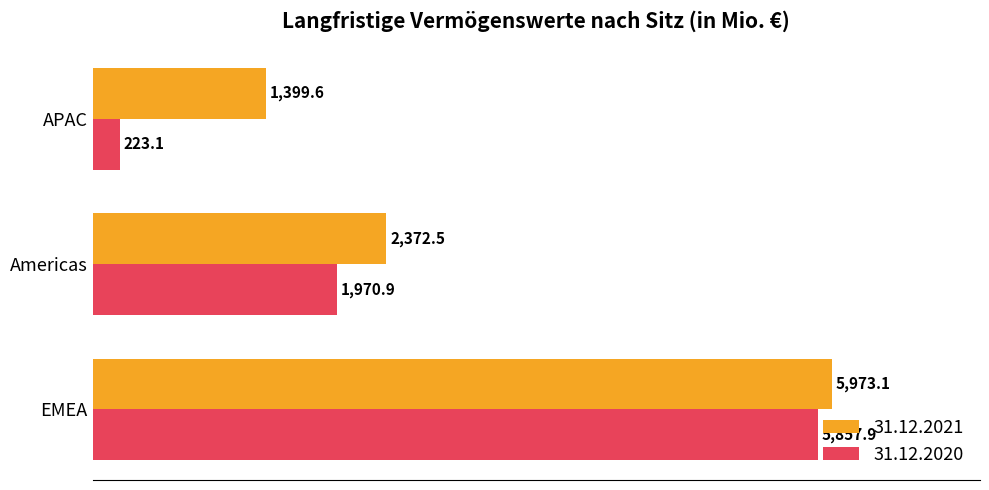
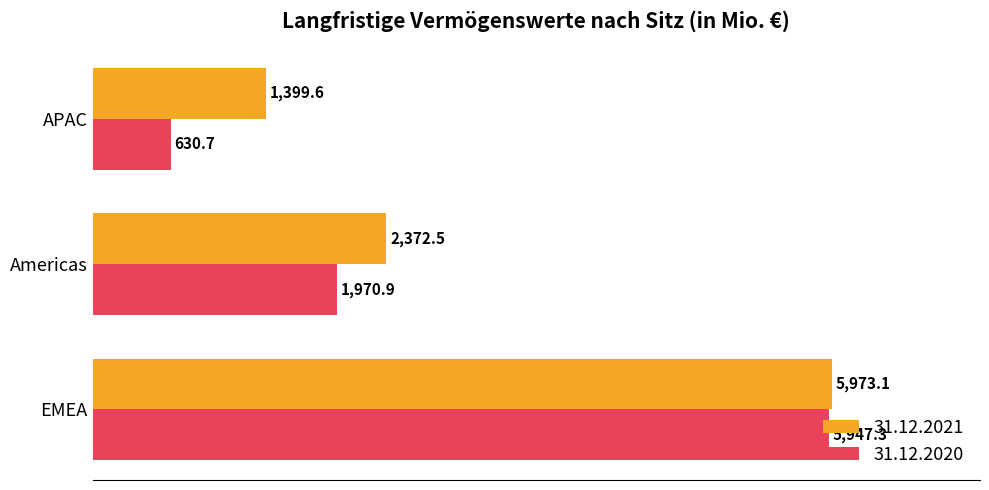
  {
    "31.12.2021": {
      "APAC": "1,399.6",
      "Americas": "2,372.5",
      "EMEA": "5,973.1"
    },
    "31.12.2020": {
-     "APAC": "223.1",
+     "APAC": "630.7",
      "Americas": "1,970.9",
-     "EMEA": "5,857.9"
+     "EMEA": "5,947.3"
    }
  }
